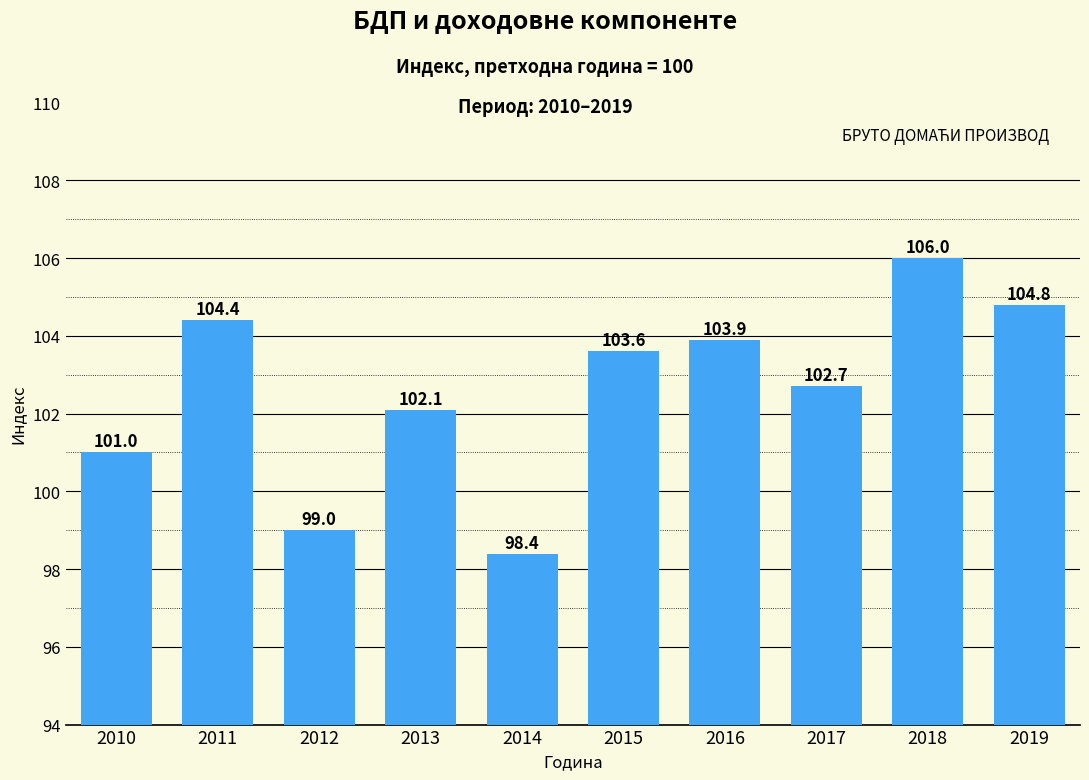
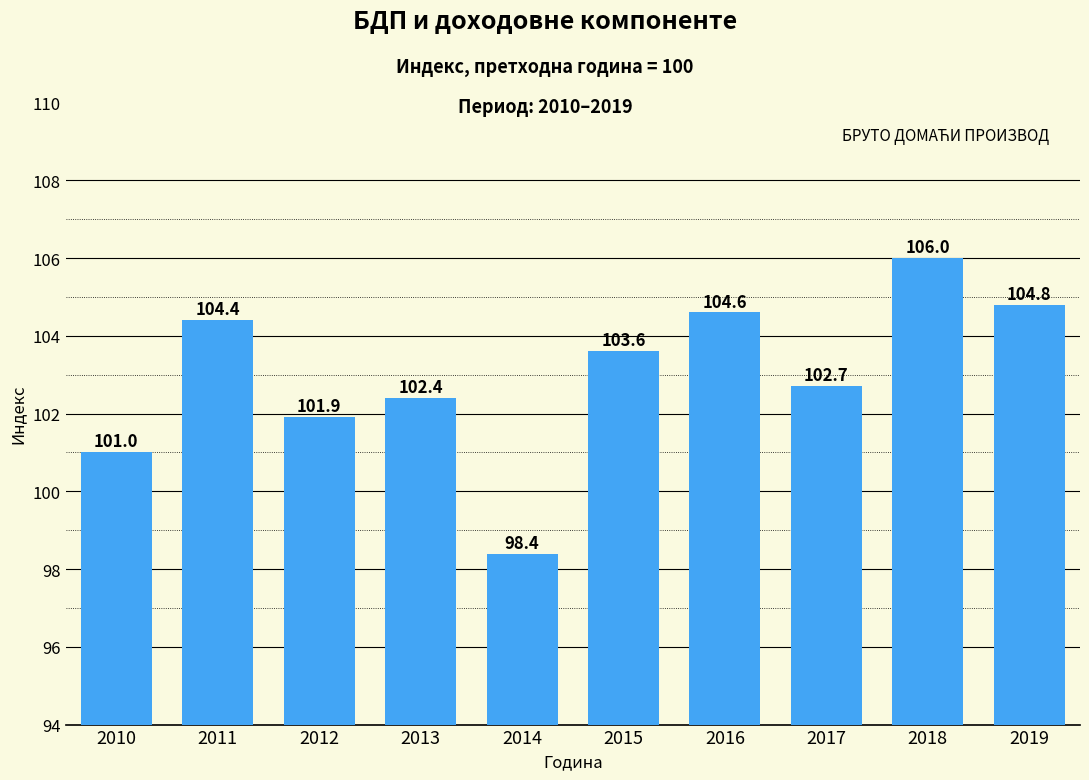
  {
    "2010": 101.0,
    "2011": 104.4,
-   "2012": 99.0,
-   "2013": 102.1,
+   "2012": 101.9,
+   "2013": 102.4,
    "2014": 98.4,
    "2015": 103.6,
-   "2016": 103.9,
+   "2016": 104.6,
    "2017": 102.7,
    "2018": 106.0,
    "2019": 104.8
  }
